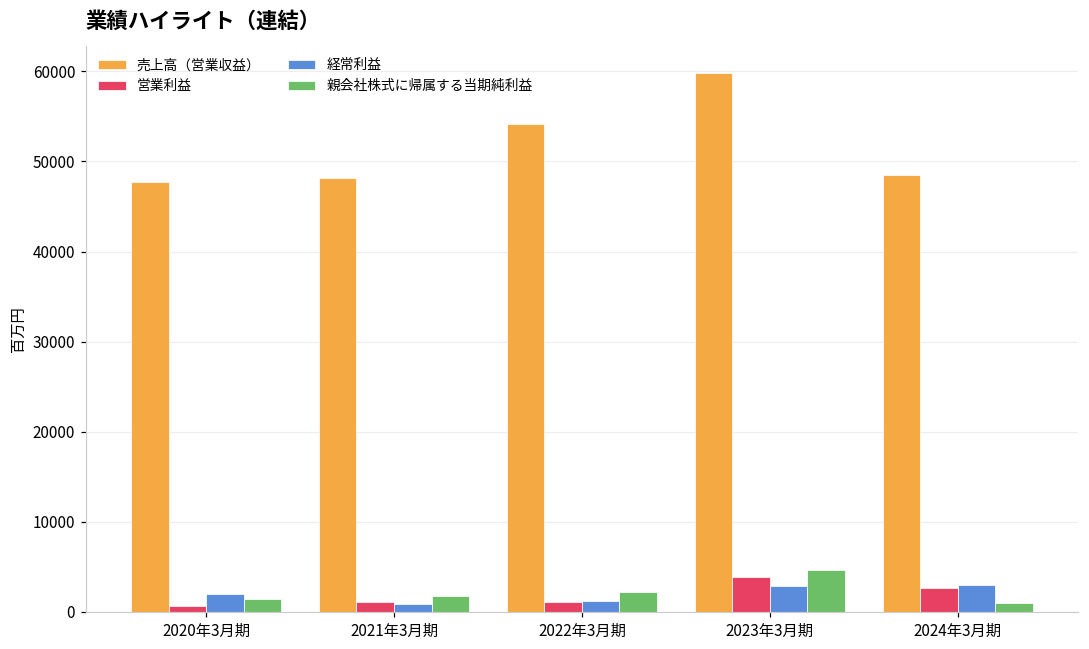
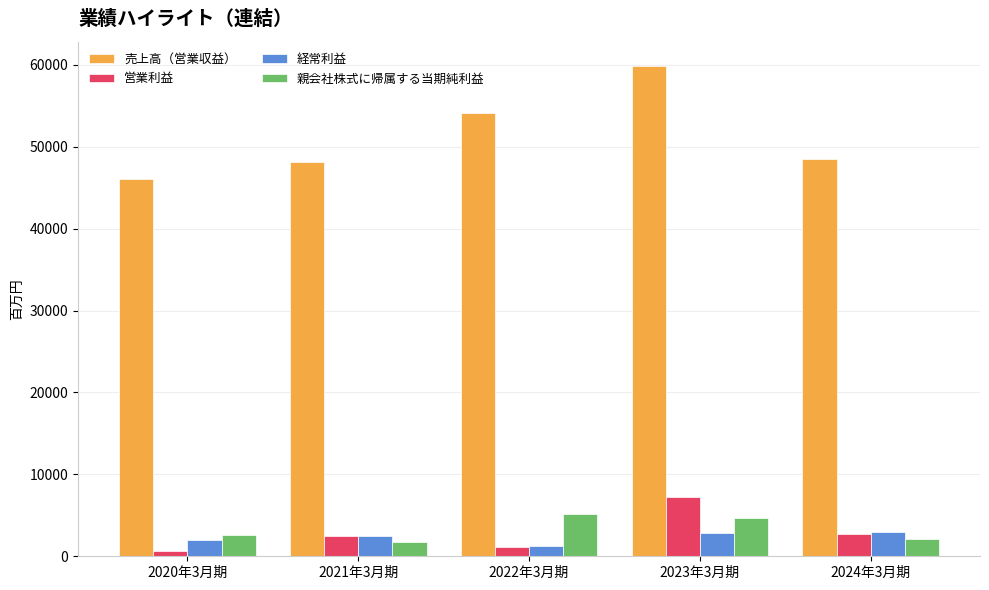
  {
    "売上高（営業収益）": {
-     "2020年3月期": 48000,
+     "2020年3月期": 46000,
      "2021年3月期": 48000,
      "2022年3月期": 54000,
      "2023年3月期": 60000,
      "2024年3月期": 49000
    },
    "営業利益": {
      "2020年3月期": 1000,
-     "2021年3月期": 1000,
+     "2021年3月期": 2000,
      "2022年3月期": 1000,
-     "2023年3月期": 4000,
+     "2023年3月期": 7000,
      "2024年3月期": 3000
    },
    "経常利益": {
      "2020年3月期": 2000,
-     "2021年3月期": 1000,
+     "2021年3月期": 3000,
      "2022年3月期": 1000,
      "2023年3月期": 3000,
      "2024年3月期": 3000
    },
    "親会社株式に帰属する当期純利益": {
-     "2020年3月期": 1000,
+     "2020年3月期": 3000,
      "2021年3月期": 2000,
-     "2022年3月期": 2000,
+     "2022年3月期": 5000,
      "2023年3月期": 5000,
-     "2024年3月期": 1000
+     "2024年3月期": 2000
    }
  }
